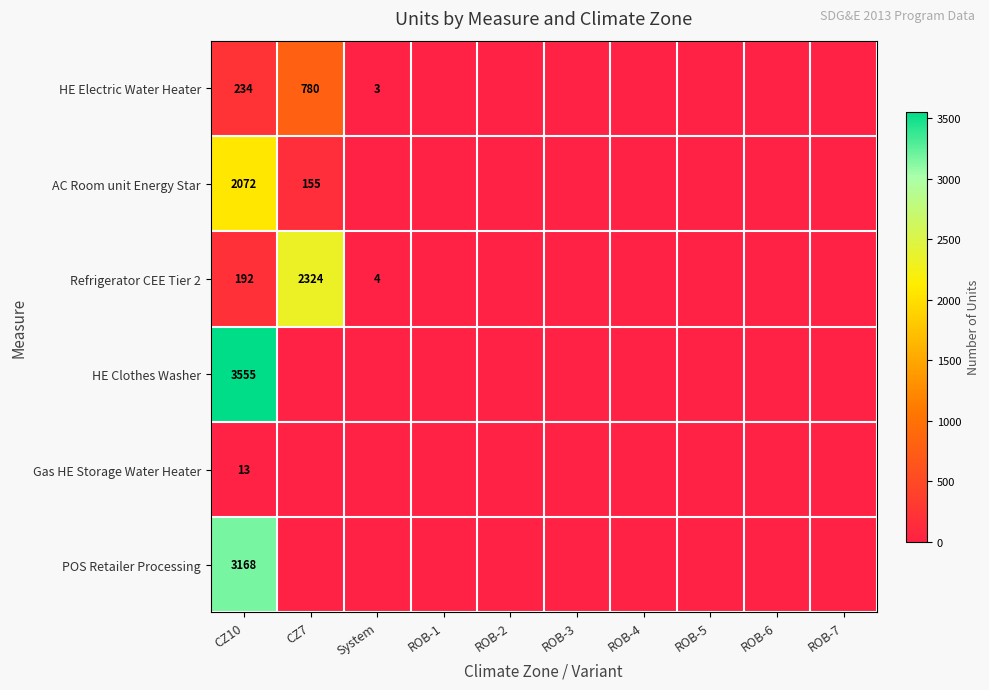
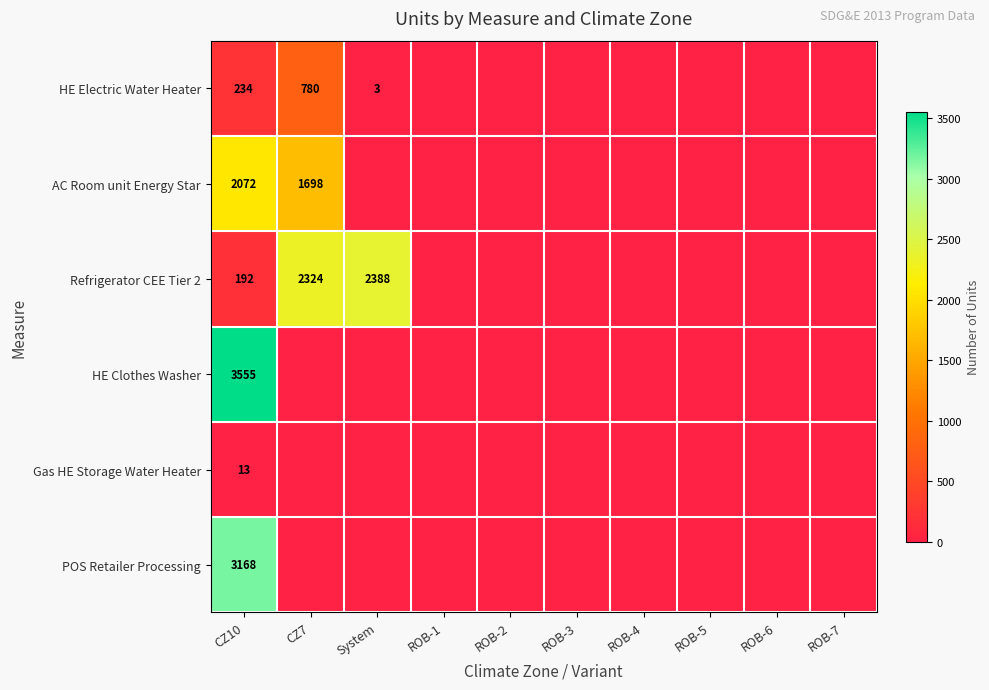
  {
    "HE Electric Water Heater": {
      "CZ10": 234,
      "CZ7": 780,
      "System": 3
    },
    "AC Room unit Energy Star": {
      "CZ10": 2072,
-     "CZ7": 155
+     "CZ7": 1698
    },
    "Refrigerator CEE Tier 2": {
      "CZ10": 192,
      "CZ7": 2324,
-     "System": 4
+     "System": 2388
    },
    "HE Clothes Washer": {
      "CZ10": 3555
    },
    "Gas HE Storage Water Heater": {
      "CZ10": 13
    },
    "POS Retailer Processing": {
      "CZ10": 3168
    }
  }
